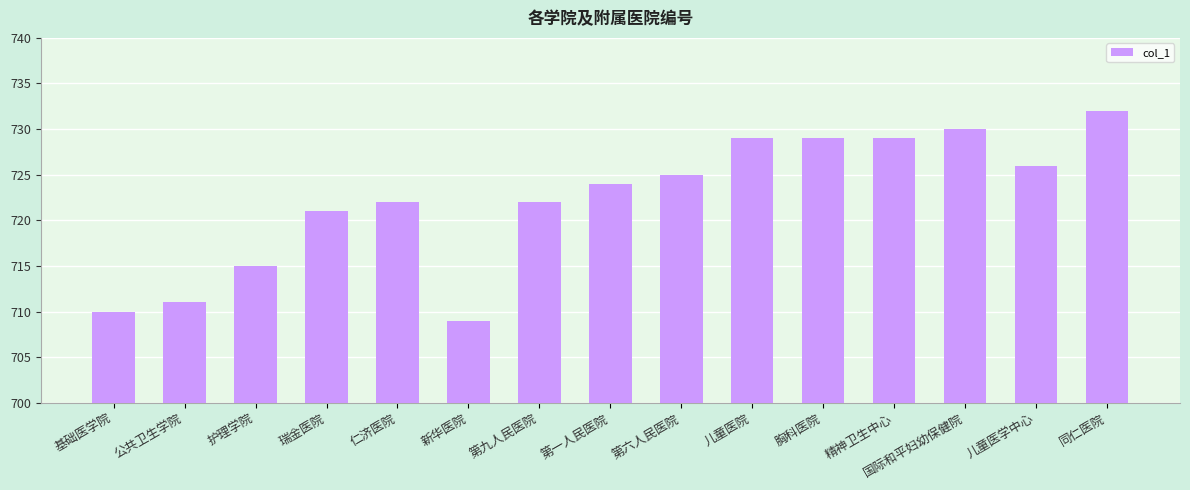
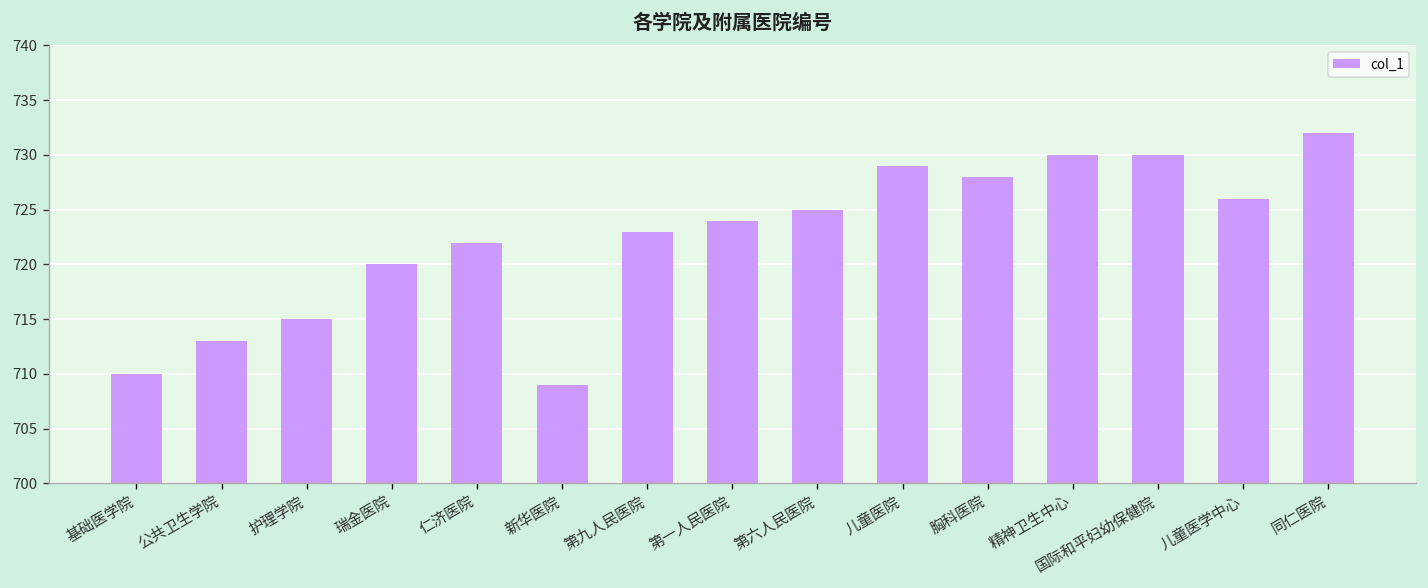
  {
    "基础医学院": 710,
-   "公共卫生学院": 711,
+   "公共卫生学院": 713,
    "护理学院": 715,
-   "瑞金医院": 721,
+   "瑞金医院": 720,
    "仁济医院": 722,
    "新华医院": 709,
-   "第九人民医院": 722,
+   "第九人民医院": 723,
    "第一人民医院": 724,
    "第六人民医院": 725,
    "儿童医院": 729,
-   "胸科医院": 729,
-   "精神卫生中心": 729,
+   "胸科医院": 728,
+   "精神卫生中心": 730,
    "国际和平妇幼保健院": 730,
    "儿童医学中心": 726,
    "同仁医院": 732
  }
